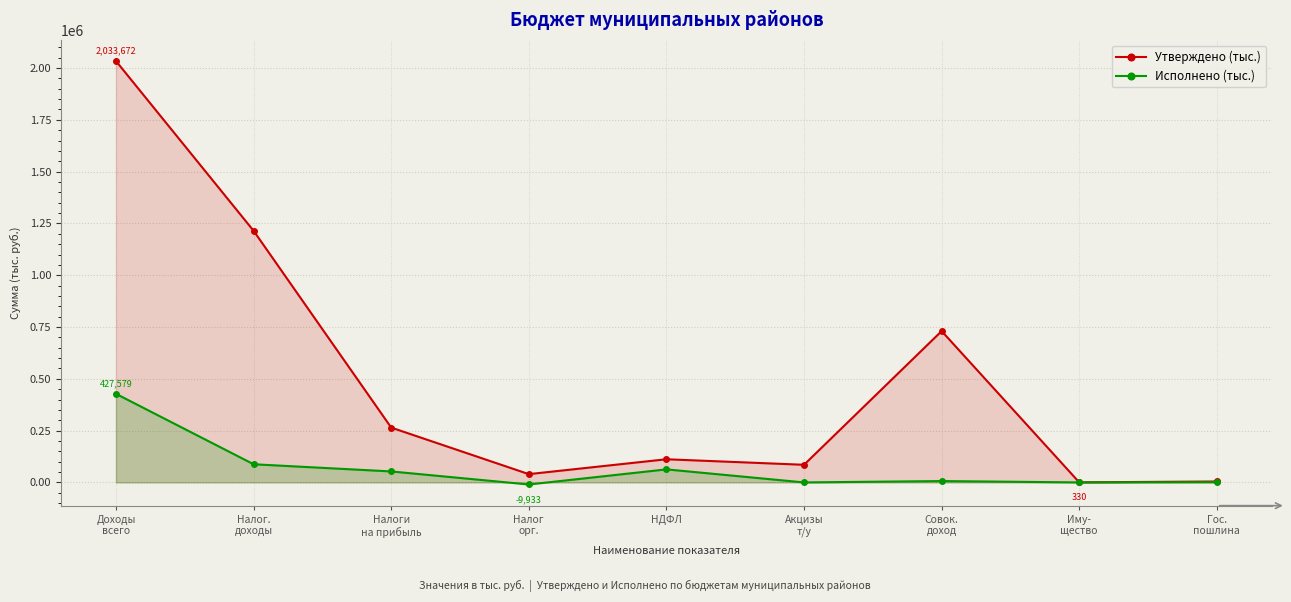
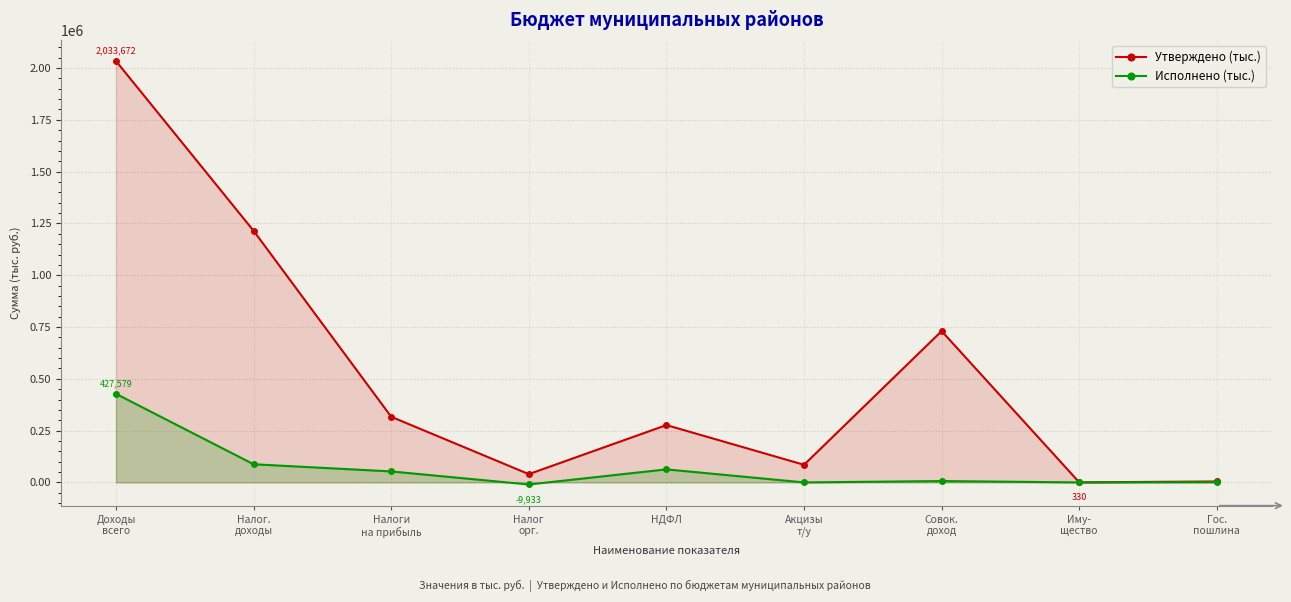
  {
    "Утверждено (тыс.)": {
      "Налог. доходы": 1210000,
-     "Налоги на прибыль": 260000,
+     "Налоги на прибыль": 320000,
      "Налог орг.": 40000,
-     "НДФЛ": 110000,
+     "НДФЛ": 280000,
      "Акцизы т/у": 90000,
      "Совок. доход": 730000
    }
  }
